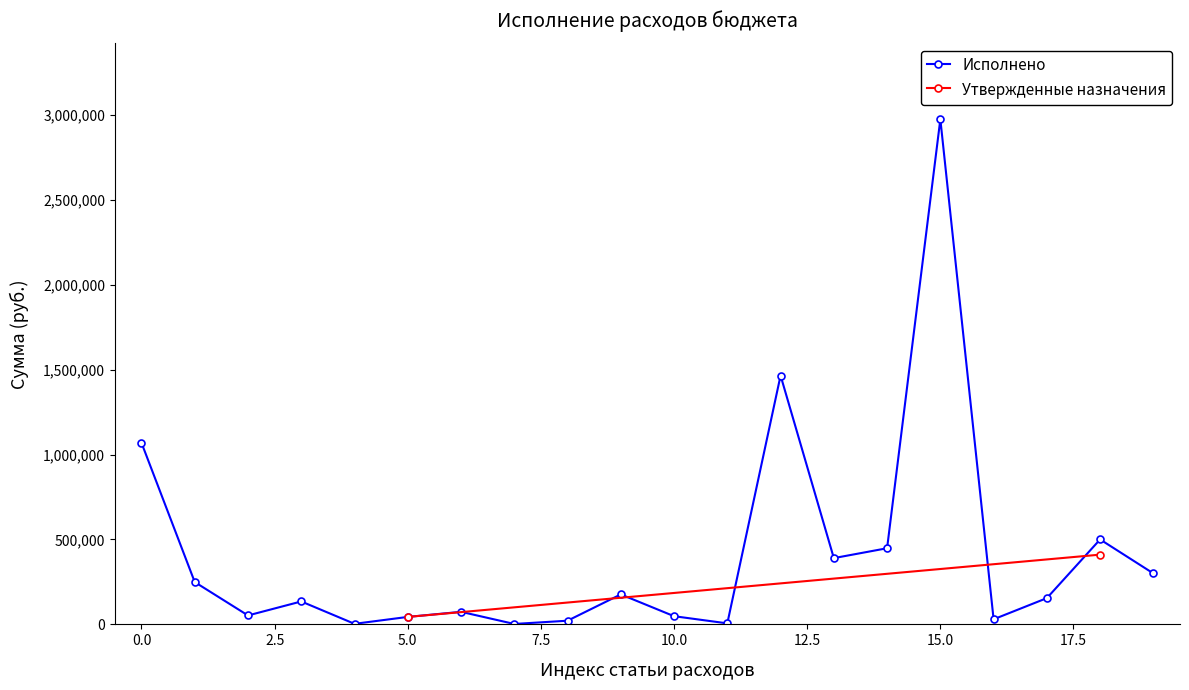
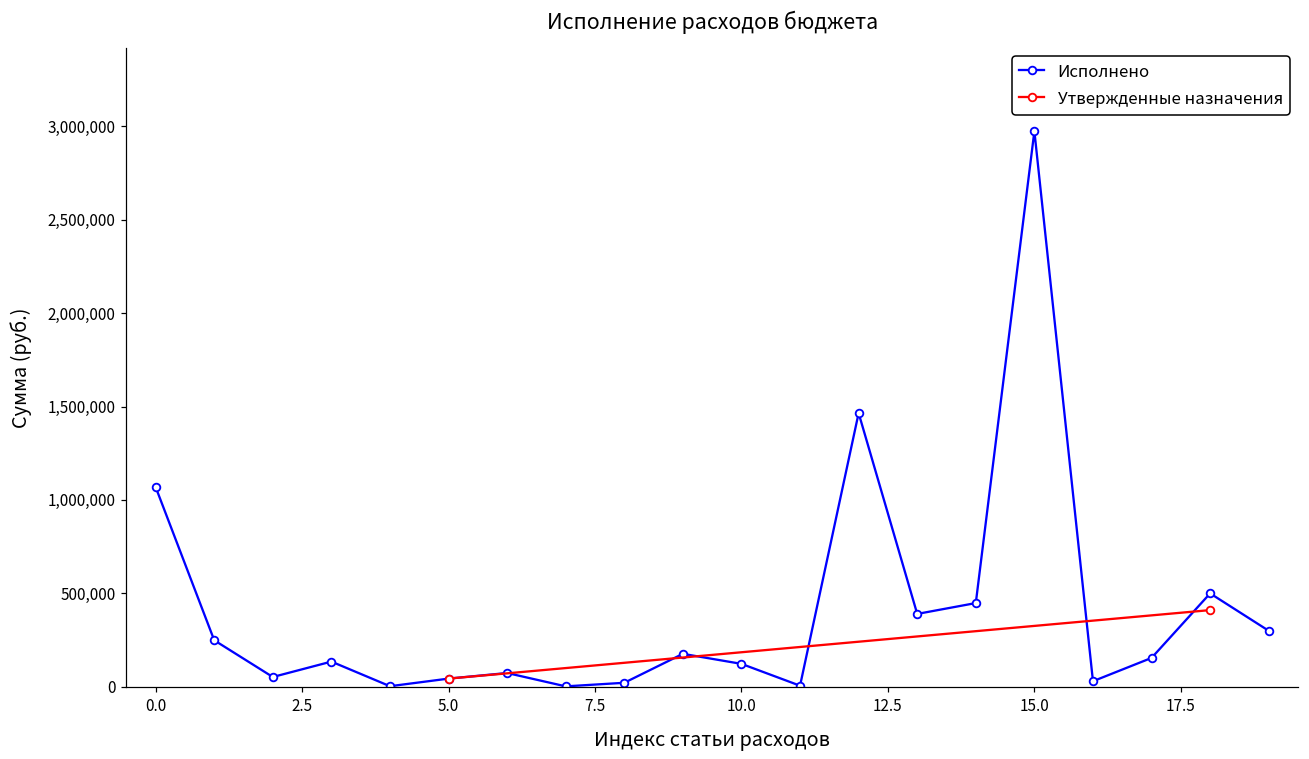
  {
    "Исполнено": {
      "0.0": "1,070,000",
-     "10.0": "50,000",
+     "10.0": "120,000",
      "15.0": "2,970,000"
    }
  }
